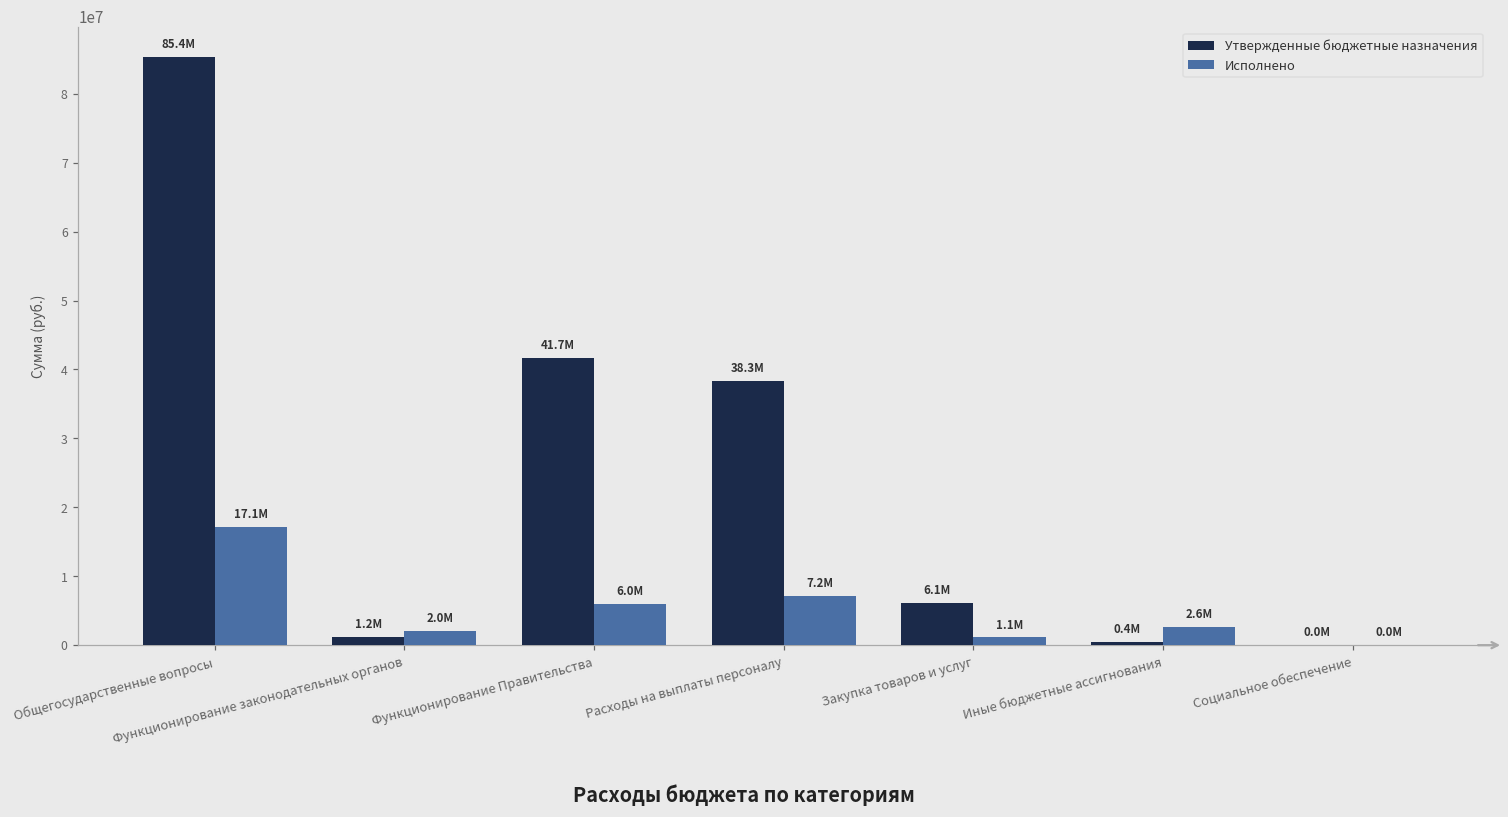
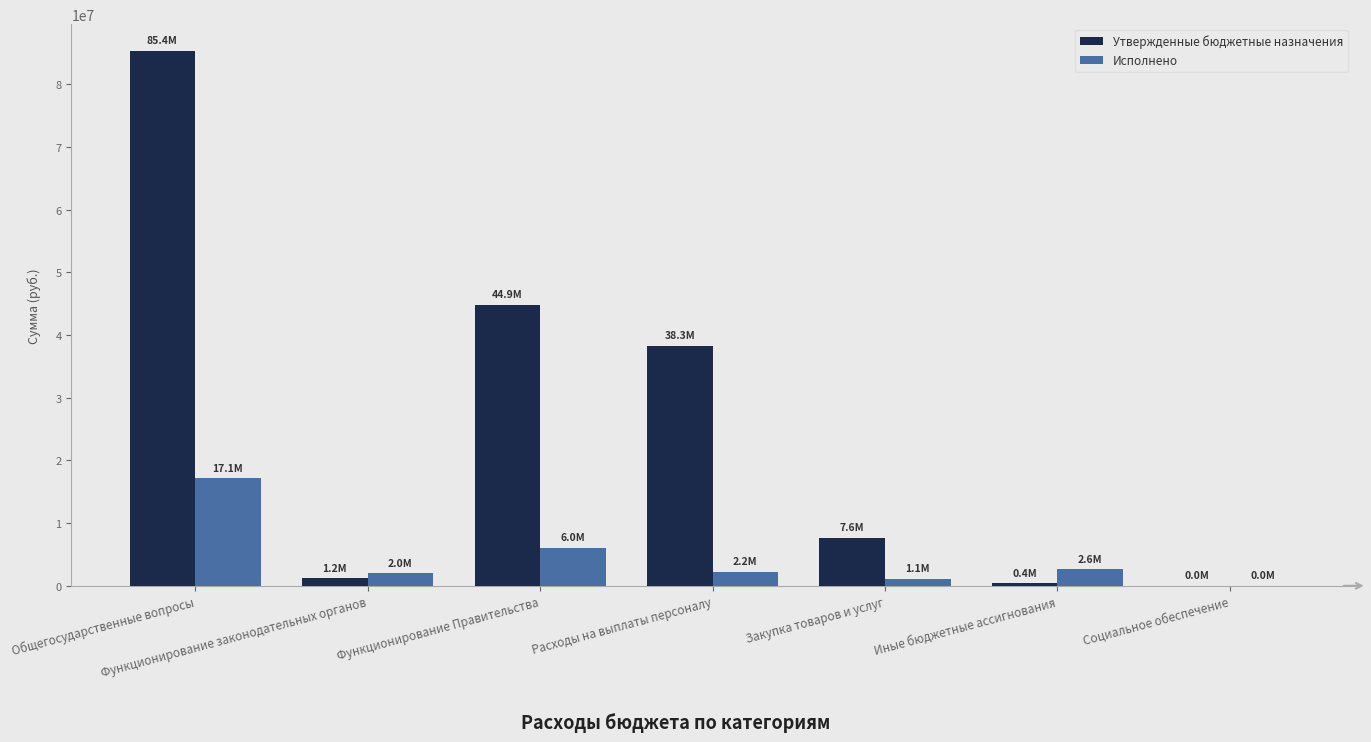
  {
    "Утвержденные бюджетные назначения": {
      "Общегосударственные вопросы": "85.4M",
      "Функционирование законодательных органов": "1.2M",
-     "Функционирование Правительства": "41.7M",
+     "Функционирование Правительства": "44.9M",
      "Расходы на выплаты персоналу": "38.3M",
-     "Закупка товаров и услуг": "6.1M",
+     "Закупка товаров и услуг": "7.6M",
      "Иные бюджетные ассигнования": "0.4M"
    },
    "Исполнено": {
      "Общегосударственные вопросы": "17.1M",
      "Функционирование законодательных органов": "2.0M",
      "Функционирование Правительства": "6.0M",
-     "Расходы на выплаты персоналу": "7.2M",
+     "Расходы на выплаты персоналу": "2.2M",
      "Закупка товаров и услуг": "1.1M",
      "Иные бюджетные ассигнования": "2.6M"
    }
  }
